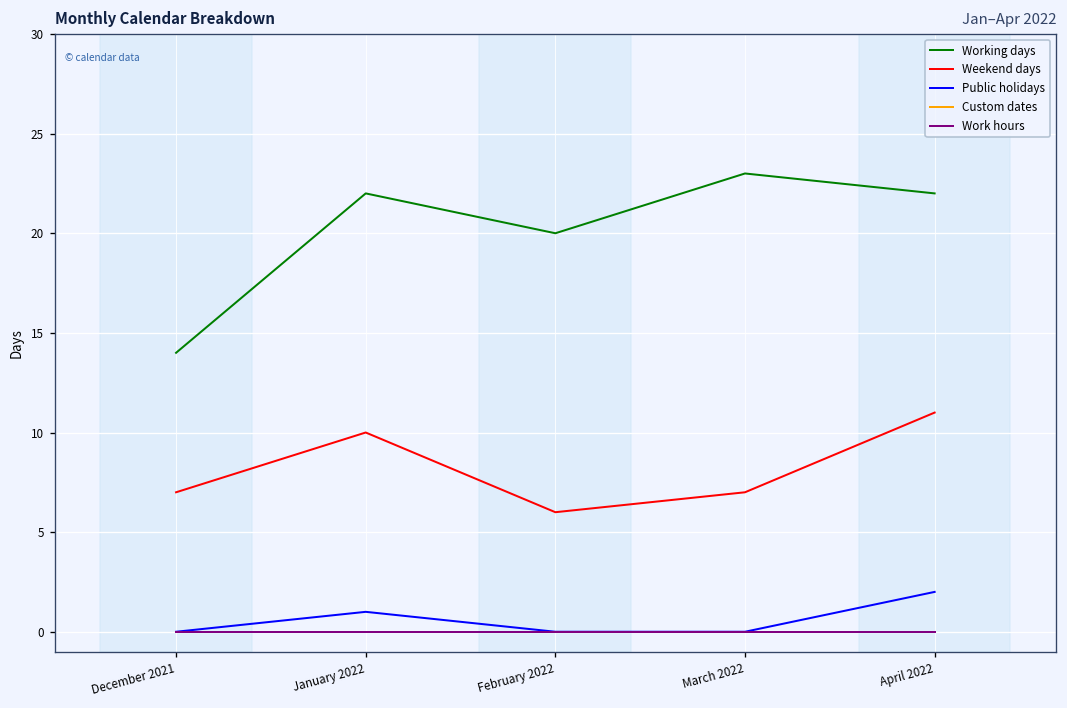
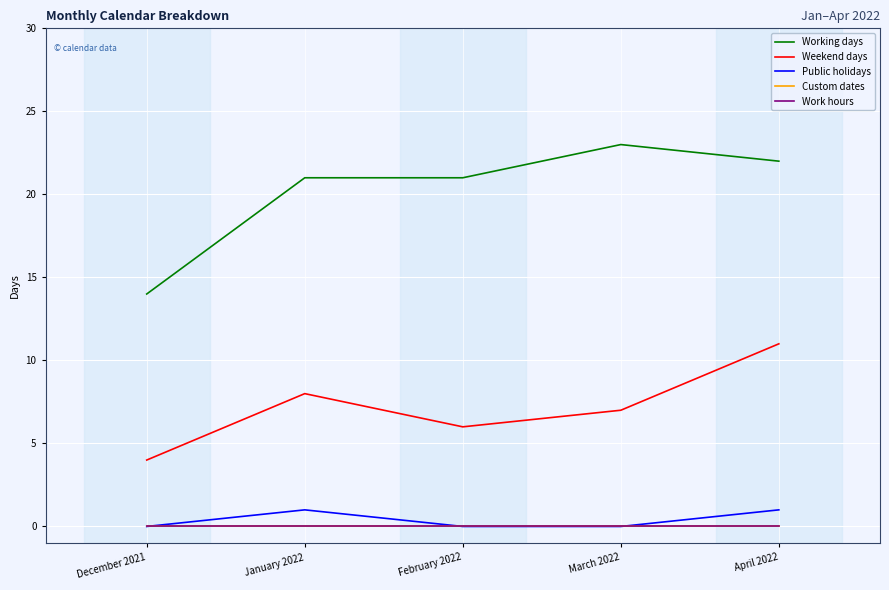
  {
    "Working days": {
      "December 2021": 14,
-     "January 2022": 22,
-     "February 2022": 20,
+     "January 2022": 21,
+     "February 2022": 21,
      "March 2022": 23,
      "April 2022": 22
    },
    "Weekend days": {
-     "December 2021": 7,
-     "January 2022": 10,
+     "December 2021": 4,
+     "January 2022": 8,
      "February 2022": 6,
      "March 2022": 7,
      "April 2022": 11
    },
    "Public holidays": {
      "January 2022": 1,
-     "April 2022": 2
+     "April 2022": 1
    },
    "Work hours": {
      "January 2022": 0,
      "April 2022": 0
    }
  }
